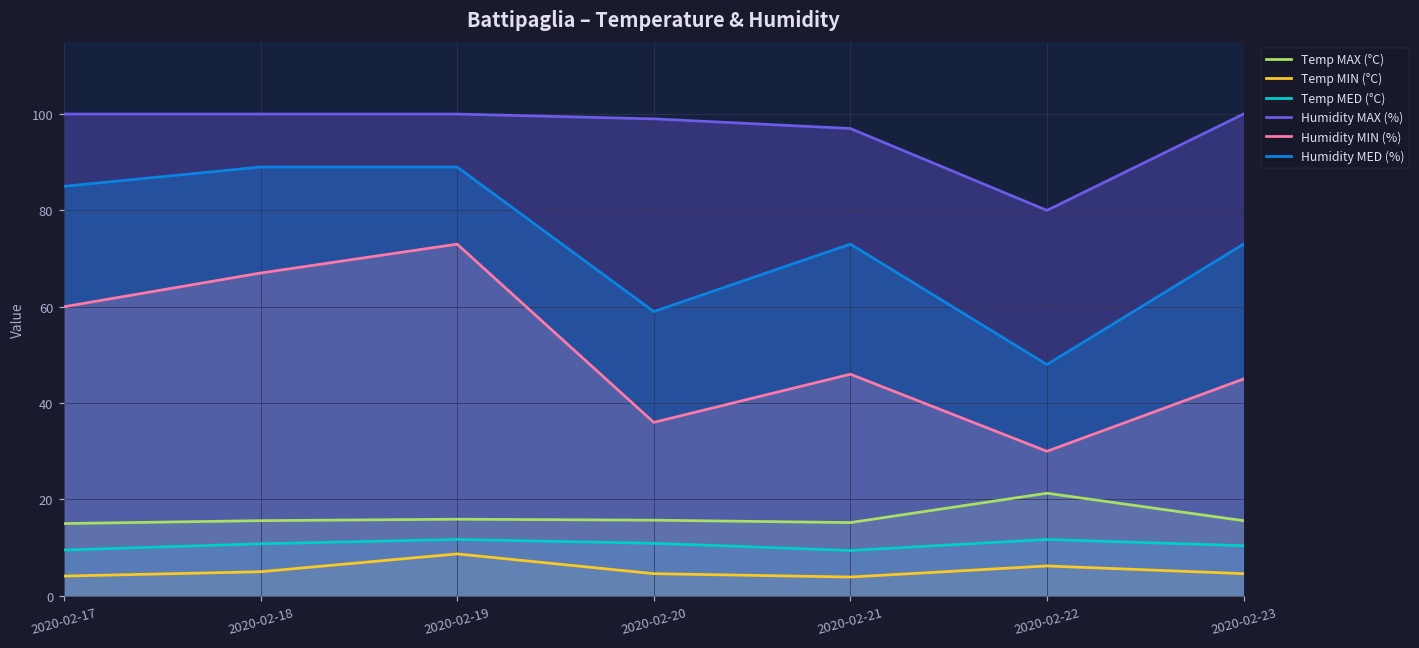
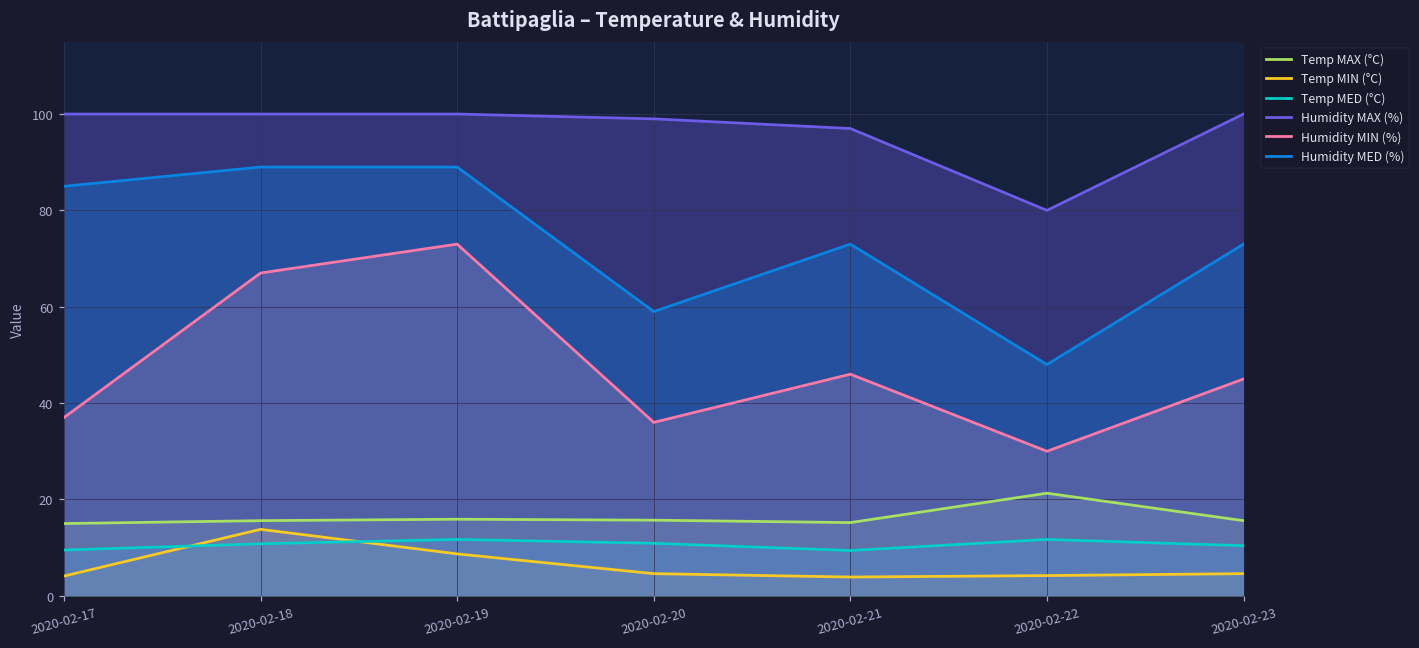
  {
    "Temp MAX (°C)": {
      "2020-02-17": 15,
      "2020-02-18": 16,
      "2020-02-19": 16,
      "2020-02-20": 16,
      "2020-02-21": 15,
      "2020-02-22": 21,
      "2020-02-23": 16
    },
    "Temp MIN (°C)": {
      "2020-02-17": 4,
-     "2020-02-18": 5,
+     "2020-02-18": 14,
      "2020-02-19": 9,
      "2020-02-20": 5,
      "2020-02-21": 4,
-     "2020-02-22": 6,
+     "2020-02-22": 4,
      "2020-02-23": 5
    },
    "Temp MED (°C)": {
      "2020-02-17": 10,
      "2020-02-18": 11,
      "2020-02-19": 12,
      "2020-02-20": 11,
      "2020-02-21": 9,
      "2020-02-22": 12,
      "2020-02-23": 10
    },
    "Humidity MAX (%)": {
      "2020-02-17": 100,
      "2020-02-18": 100,
      "2020-02-19": 100,
      "2020-02-20": 99,
      "2020-02-21": 97,
      "2020-02-22": 80,
      "2020-02-23": 100
    },
    "Humidity MIN (%)": {
-     "2020-02-17": 60,
+     "2020-02-17": 37,
      "2020-02-18": 67,
      "2020-02-19": 73,
      "2020-02-20": 36,
      "2020-02-21": 46,
      "2020-02-22": 30,
      "2020-02-23": 45
    },
    "Humidity MED (%)": {
      "2020-02-17": 85,
      "2020-02-18": 89,
      "2020-02-19": 89,
      "2020-02-20": 59,
      "2020-02-21": 73,
      "2020-02-22": 48,
      "2020-02-23": 73
    }
  }
